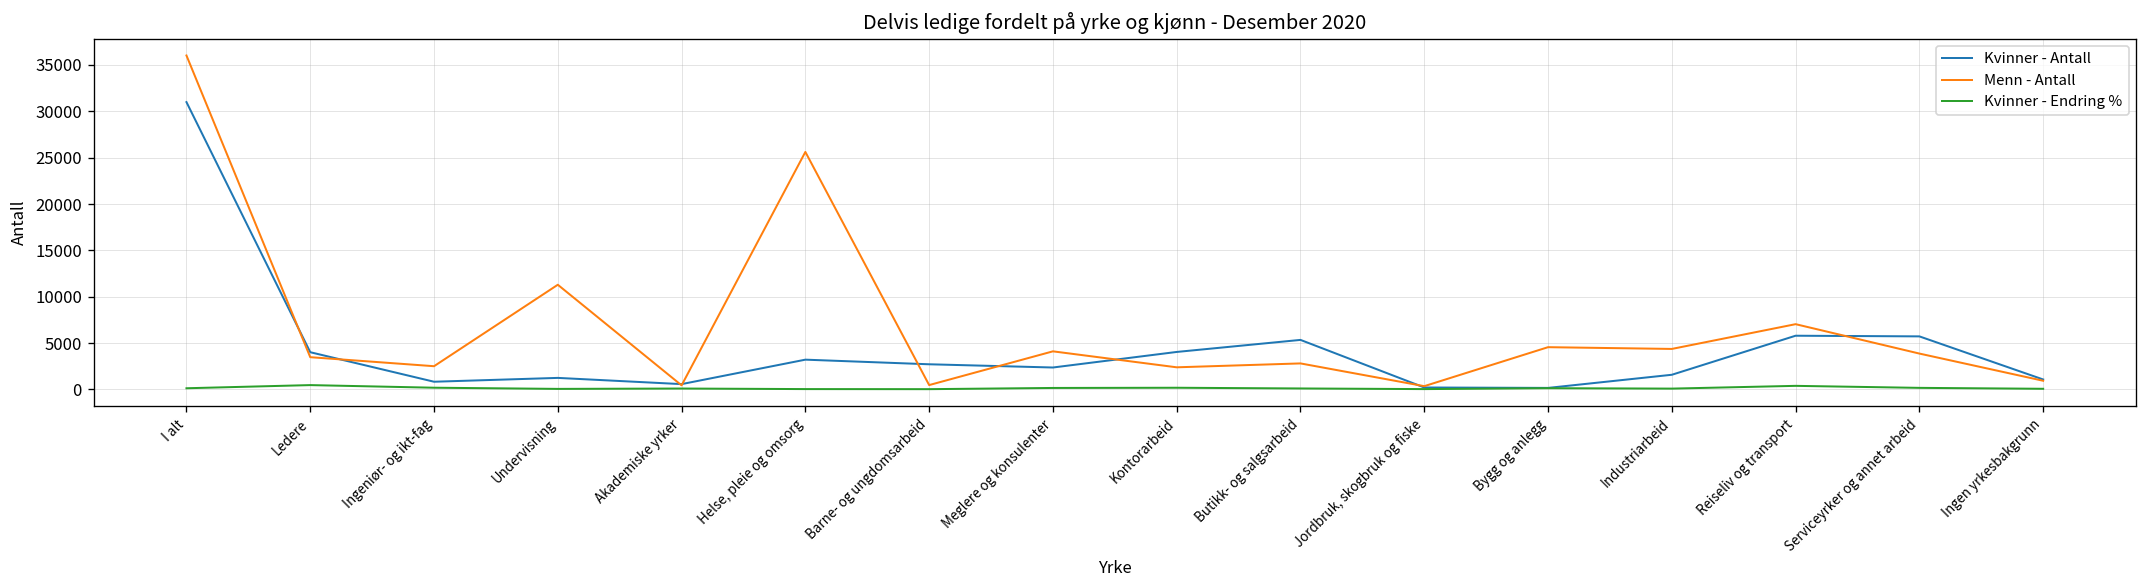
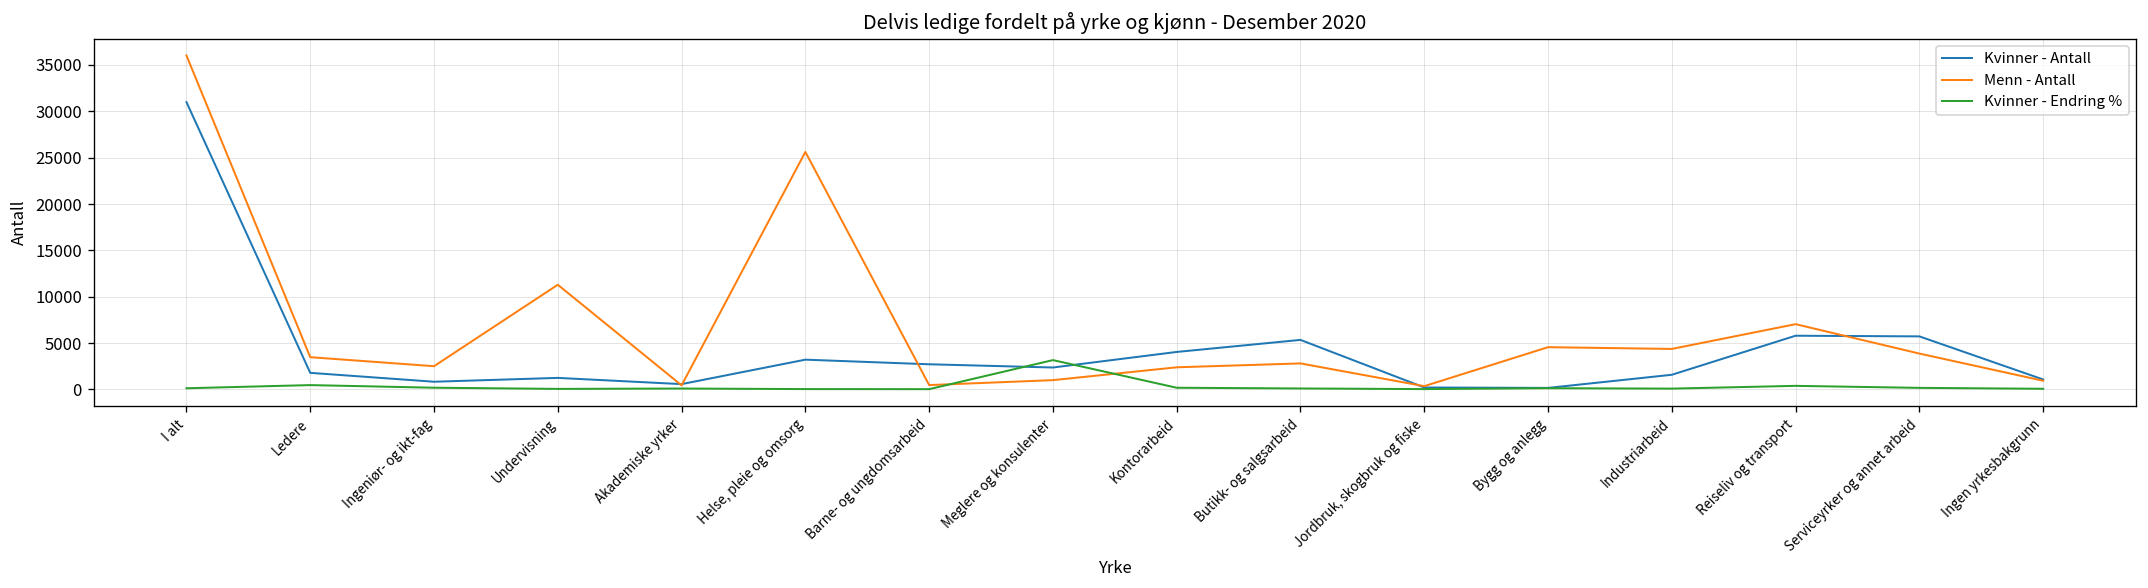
  {
    "Kvinner - Antall": {
      "I alt": 31000,
-     "Ledere": 4000,
+     "Ledere": 2000,
      "Ingeniør- og ikt-fag": 1000,
      "Undervisning": 1000,
      "Helse, pleie og omsorg": 3000,
      "Barne- og ungdomsarbeid": 3000,
      "Meglere og konsulenter": 2000,
      "Kontorarbeid": 4000,
      "Butikk- og salgsarbeid": 5000,
      "Industriarbeid": 2000,
      "Reiseliv og transport": 6000,
      "Serviceyrker og annet arbeid": 6000
    },
    "Menn - Antall": {
      "I alt": 36000,
      "Ledere": 3000,
      "Ingeniør- og ikt-fag": 3000,
      "Undervisning": 11000,
      "Helse, pleie og omsorg": 26000,
      "Barne- og ungdomsarbeid": 0,
-     "Meglere og konsulenter": 4000,
+     "Meglere og konsulenter": 1000,
      "Kontorarbeid": 2000,
      "Butikk- og salgsarbeid": 3000,
      "Bygg og anlegg": 5000,
      "Industriarbeid": 4000,
      "Reiseliv og transport": 7000,
      "Serviceyrker og annet arbeid": 4000
    },
    "Kvinner - Endring %": {
      "I alt": 0,
      "Ledere": 0,
      "Ingeniør- og ikt-fag": 0,
      "Undervisning": 0,
      "Akademiske yrker": 0,
      "Helse, pleie og omsorg": 0,
      "Barne- og ungdomsarbeid": 0,
-     "Meglere og konsulenter": 0,
+     "Meglere og konsulenter": 3000,
      "Kontorarbeid": 0,
      "Butikk- og salgsarbeid": 0,
      "Industriarbeid": 0,
      "Reiseliv og transport": 0,
      "Serviceyrker og annet arbeid": 0,
      "Ingen yrkesbakgrunn": 0
    }
  }
